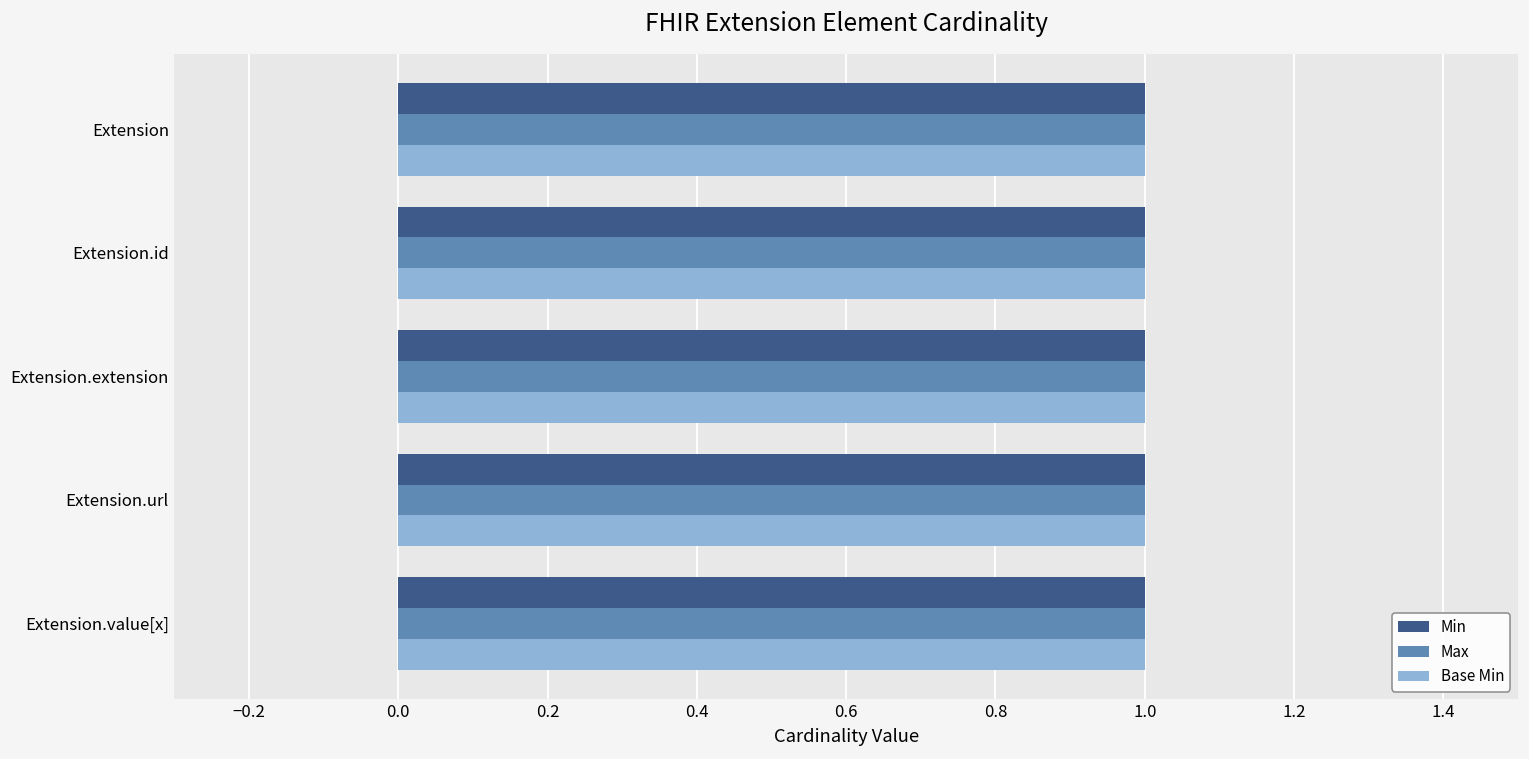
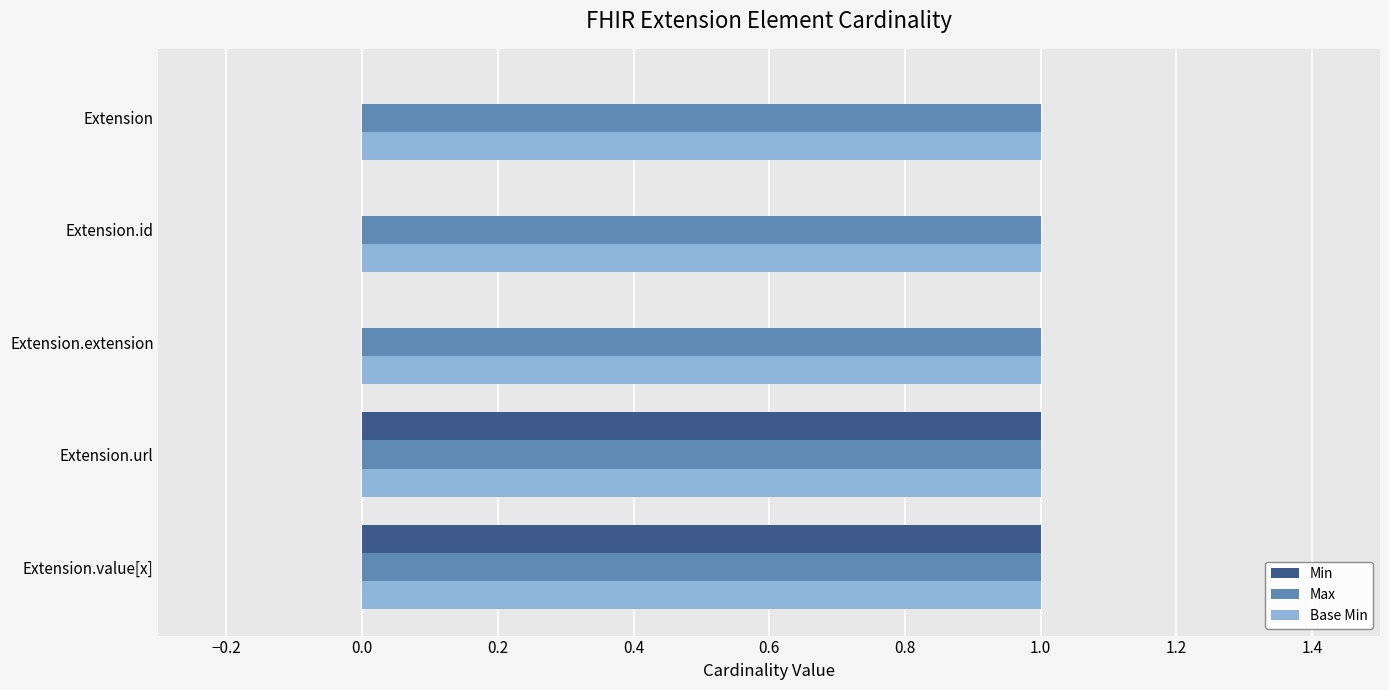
  {
    "Min": {
-     "Extension": 1,
-     "Extension.id": 1,
-     "Extension.extension": 1,
+     "Extension": 0,
+     "Extension.id": 0,
+     "Extension.extension": 0,
      "Extension.url": 1,
      "Extension.value[x]": 1
    },
    "Max": {
      "Extension": 1,
      "Extension.id": 1,
      "Extension.extension": 1,
      "Extension.url": 1,
      "Extension.value[x]": 1
    },
    "Base Min": {
      "Extension": 1,
      "Extension.id": 1,
      "Extension.extension": 1,
      "Extension.url": 1,
      "Extension.value[x]": 1
    }
  }
